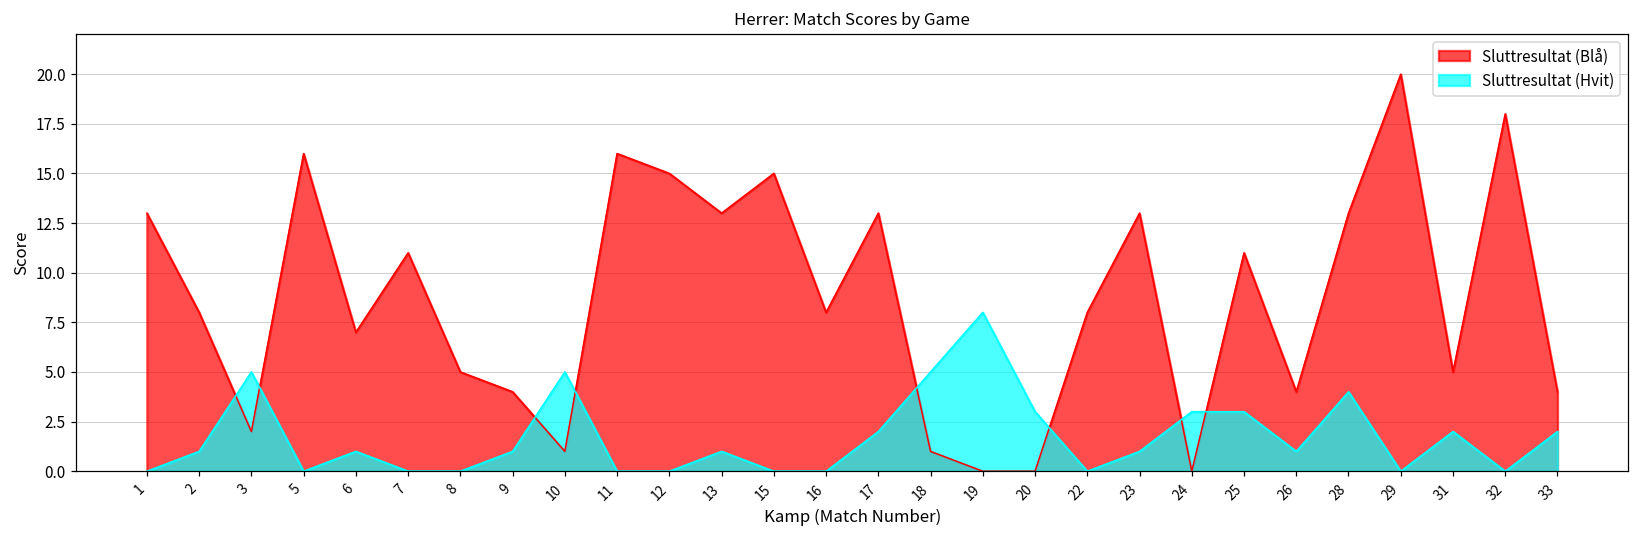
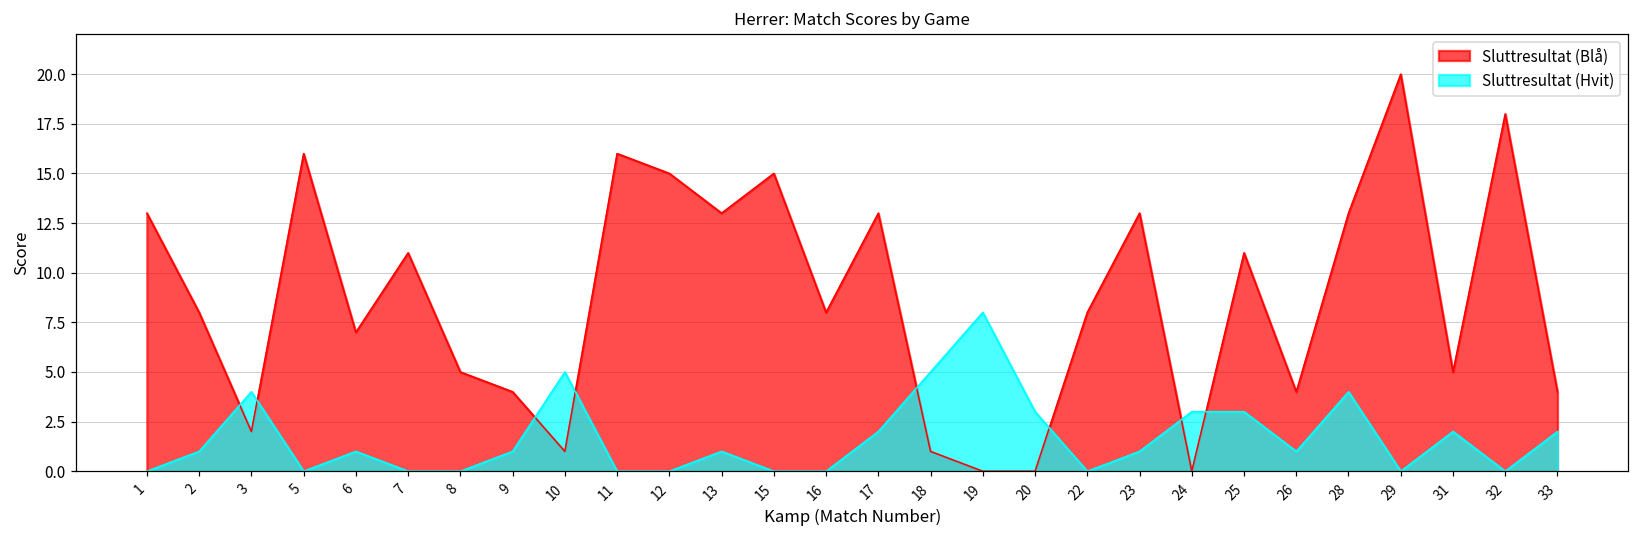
  {
    "Sluttresultat (Blå)": {
      "1": 13,
      "2": 8,
      "3": 2,
      "5": 16,
      "6": 7,
      "7": 11,
      "8": 5,
      "9": 4,
      "10": 1,
      "11": 16,
      "12": 15,
      "13": 13,
      "15": 15,
      "16": 8,
      "17": 13,
      "18": 1,
      "19": 0,
      "20": 0,
      "22": 8,
      "23": 13,
      "24": 0,
      "25": 11,
      "26": 4,
      "28": 13,
      "29": 20,
      "31": 5,
      "32": 18,
      "33": 4
    },
    "Sluttresultat (Hvit)": {
      "1": 0,
      "2": 1,
-     "3": 5,
+     "3": 4,
      "5": 0,
      "6": 1,
      "7": 0,
      "8": 0,
      "9": 1,
      "10": 5,
      "11": 0,
      "12": 0,
      "13": 1,
      "15": 0,
      "16": 0,
      "17": 2,
      "18": 5,
      "19": 8,
      "20": 3,
      "22": 0,
      "23": 1,
      "24": 3,
      "25": 3,
      "26": 1,
      "28": 4,
      "29": 0,
      "31": 2,
      "32": 0,
      "33": 2
    }
  }
